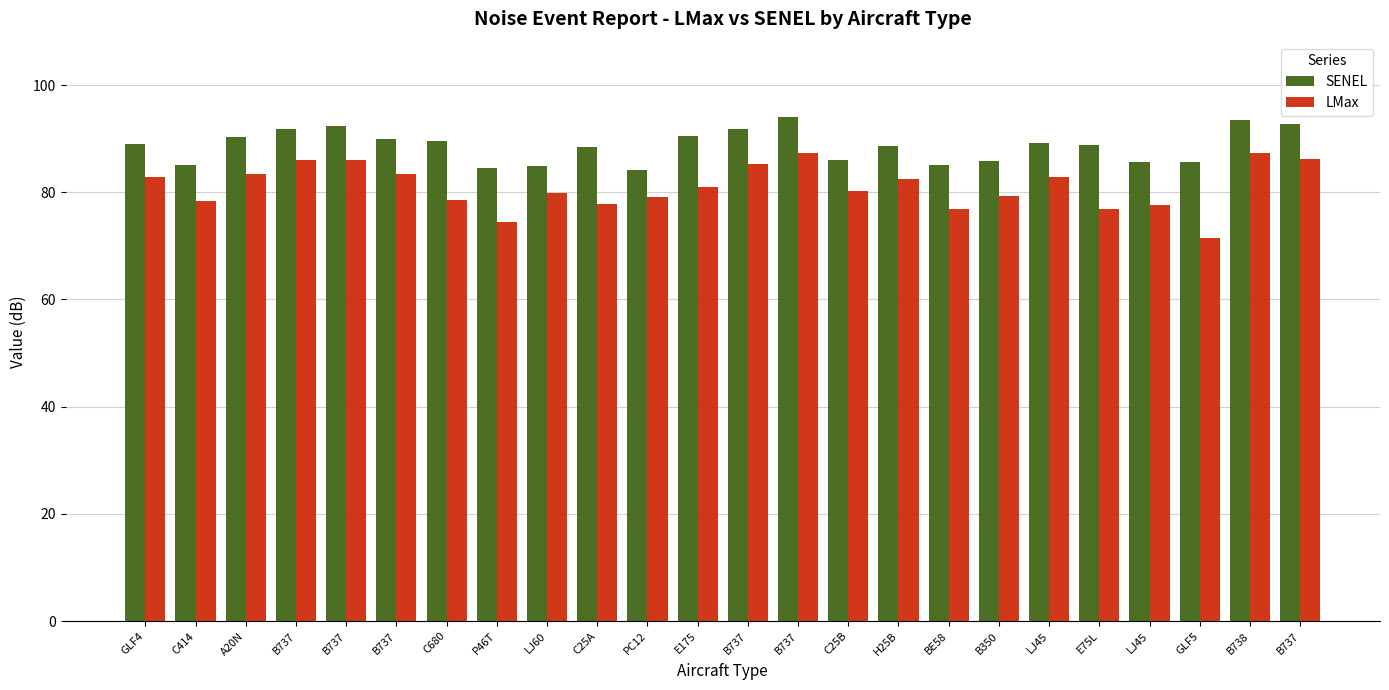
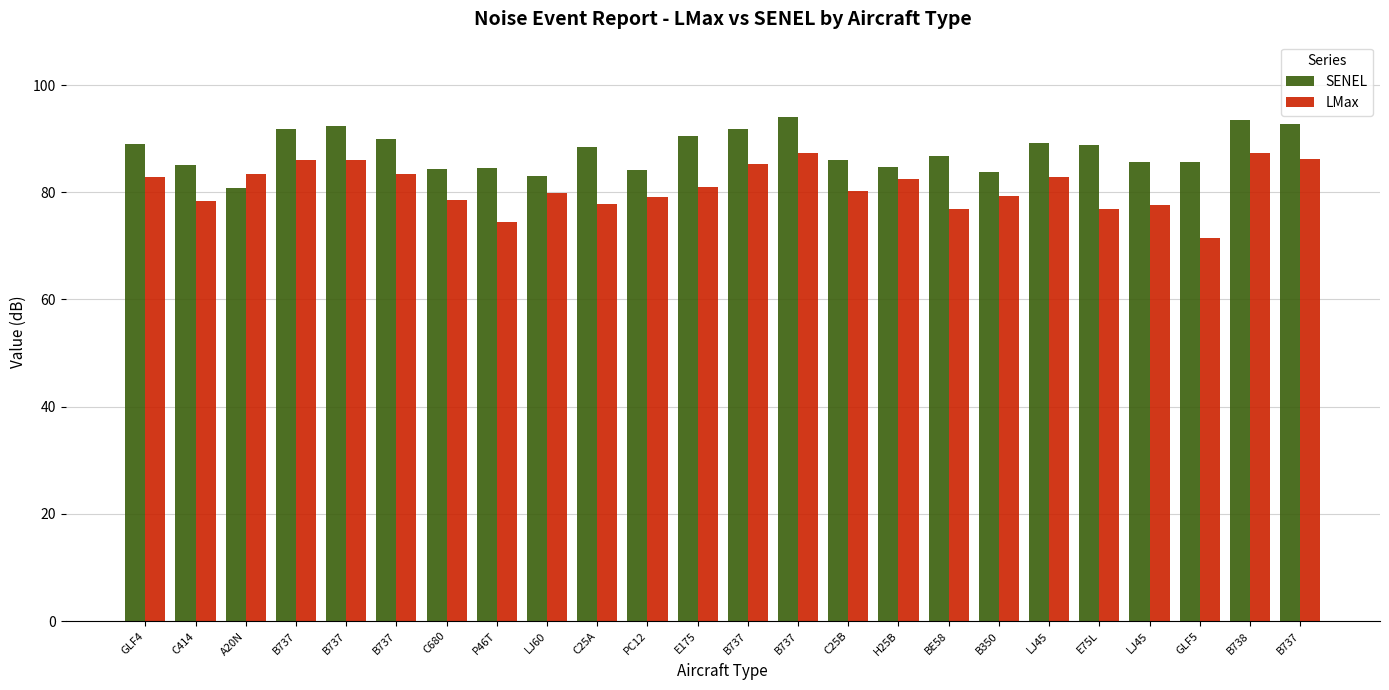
  {
    "SENEL": {
      "GLF4": 89,
      "C414": 85,
-     "A20N": 90,
-     "C680": 90,
+     "A20N": 81,
+     "C680": 84,
      "P46T": 85,
-     "LJ60": 85,
+     "LJ60": 83,
      "C25A": 89,
      "PC12": 84,
      "E175": 91,
      "C25B": 86,
-     "H25B": 89,
-     "BE58": 85,
-     "B350": 86,
+     "H25B": 85,
+     "BE58": 87,
+     "B350": 84,
      "E75L": 89,
      "GLF5": 86,
      "B738": 94
    },
    "LMax": {
      "GLF4": 83,
      "C414": 78,
      "A20N": 84,
      "C680": 79,
      "P46T": 74,
      "LJ60": 80,
      "C25A": 78,
      "PC12": 79,
      "E175": 81,
      "C25B": 80,
      "H25B": 83,
      "BE58": 77,
      "B350": 79,
      "E75L": 77,
      "GLF5": 72,
      "B738": 87
    }
  }
